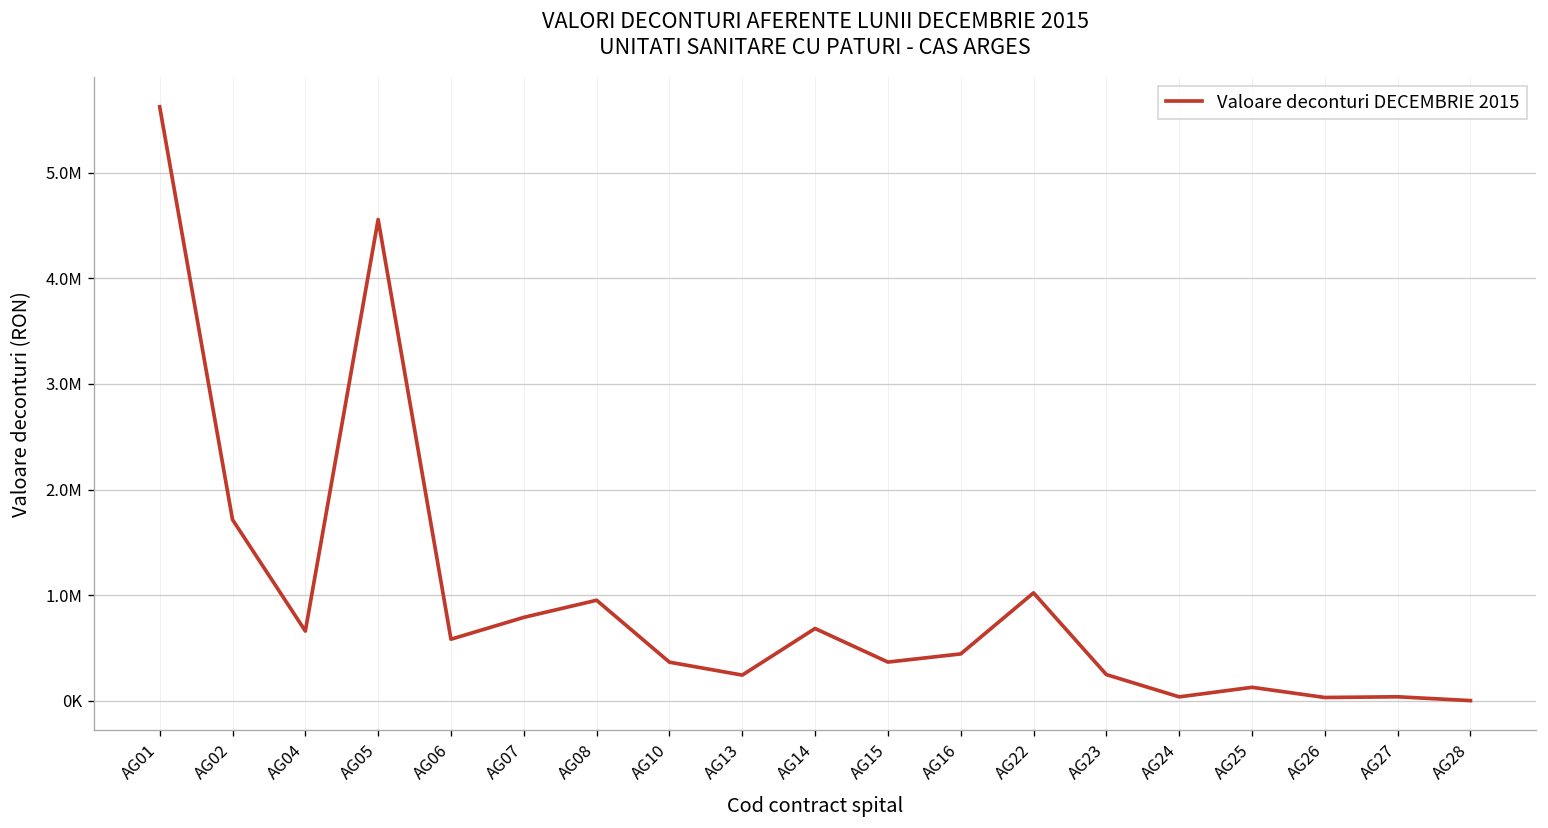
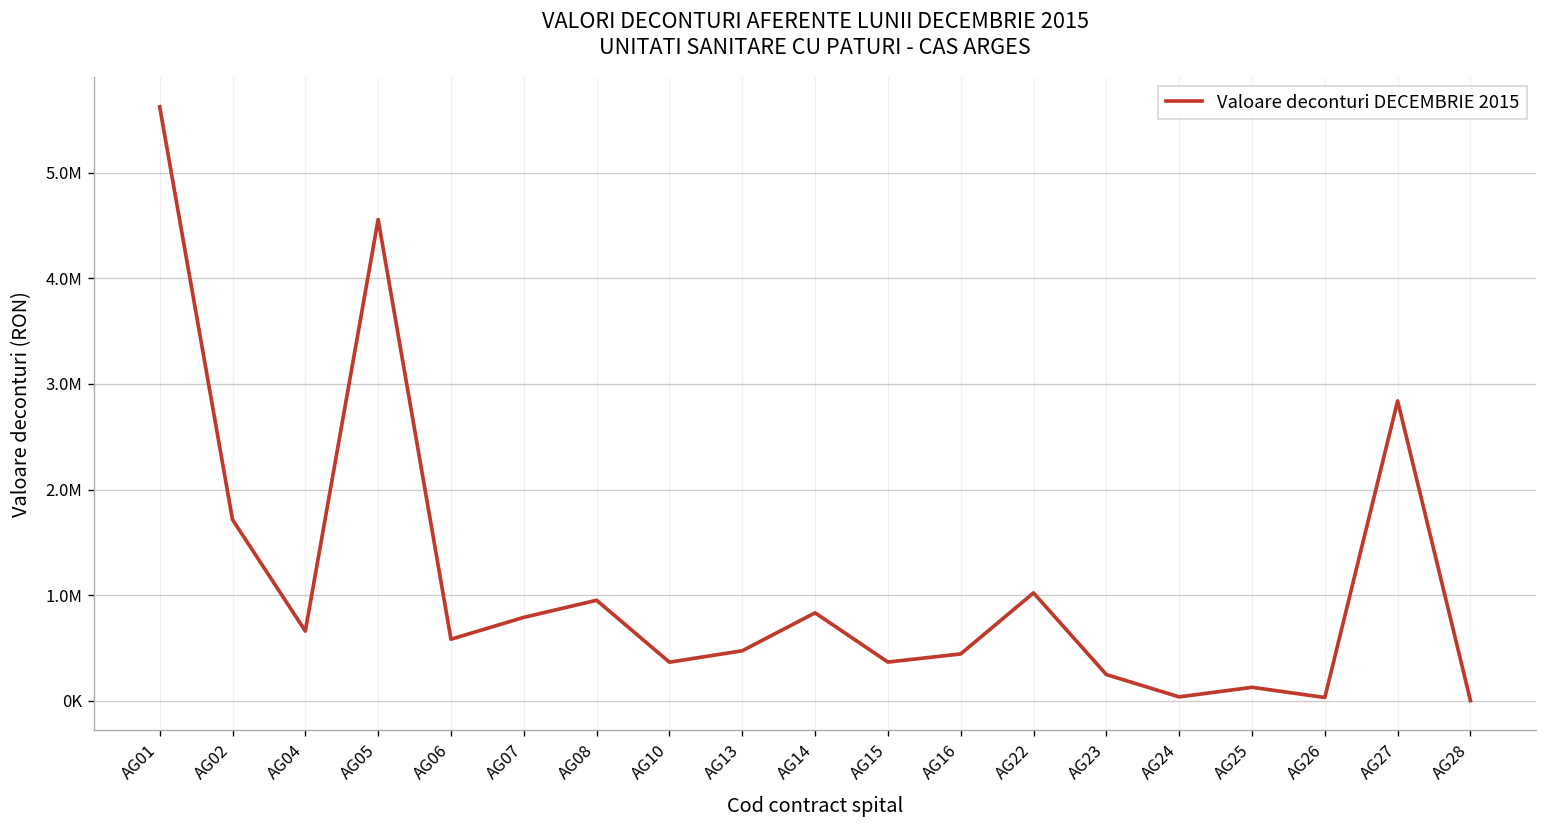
  {
    "AG01": 5600000,
    "AG02": 1700000,
    "AG04": 700000,
    "AG05": 4600000,
    "AG06": 600000,
    "AG07": 800000,
    "AG08": 1000000,
    "AG10": 400000,
-   "AG13": 200000,
-   "AG14": 700000,
+   "AG13": 500000,
+   "AG14": 800000,
    "AG15": 400000,
    "AG16": 400000,
    "AG22": 1000000,
    "AG23": 200000,
    "AG24": 0,
    "AG25": 100000,
    "AG26": 0,
-   "AG27": 0,
+   "AG27": 2800000,
    "AG28": 0
  }
